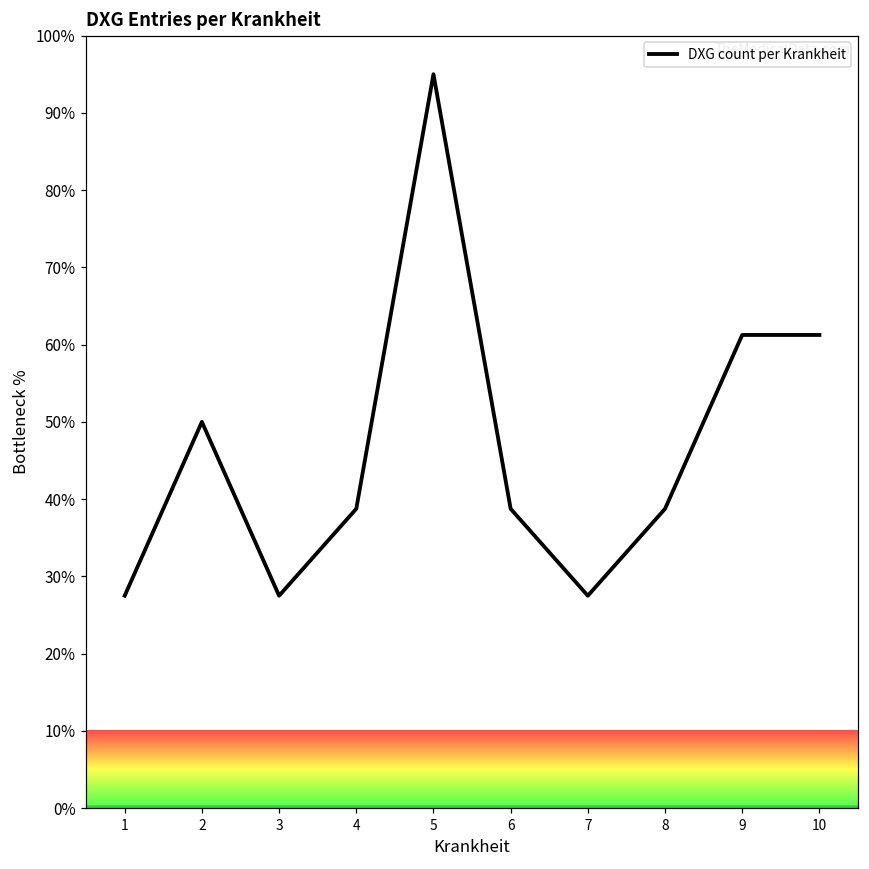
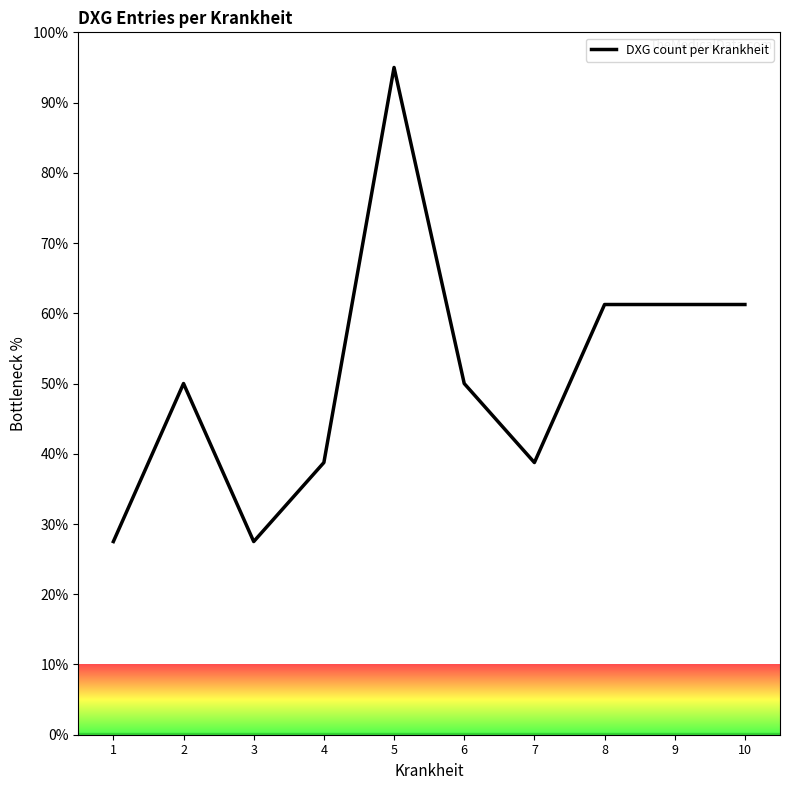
  {
    "1": "28%",
    "2": "50%",
    "3": "28%",
    "4": "39%",
    "5": "95%",
-   "6": "39%",
-   "7": "28%",
-   "8": "39%",
+   "6": "50%",
+   "7": "39%",
+   "8": "61%",
    "9": "61%",
    "10": "61%"
  }
